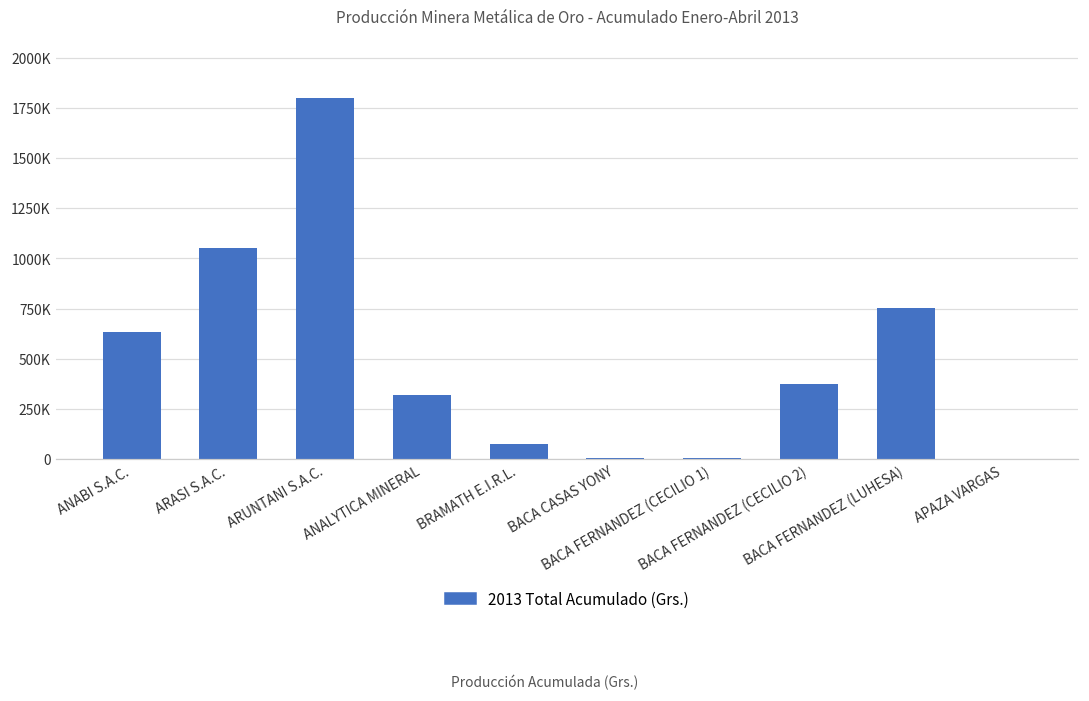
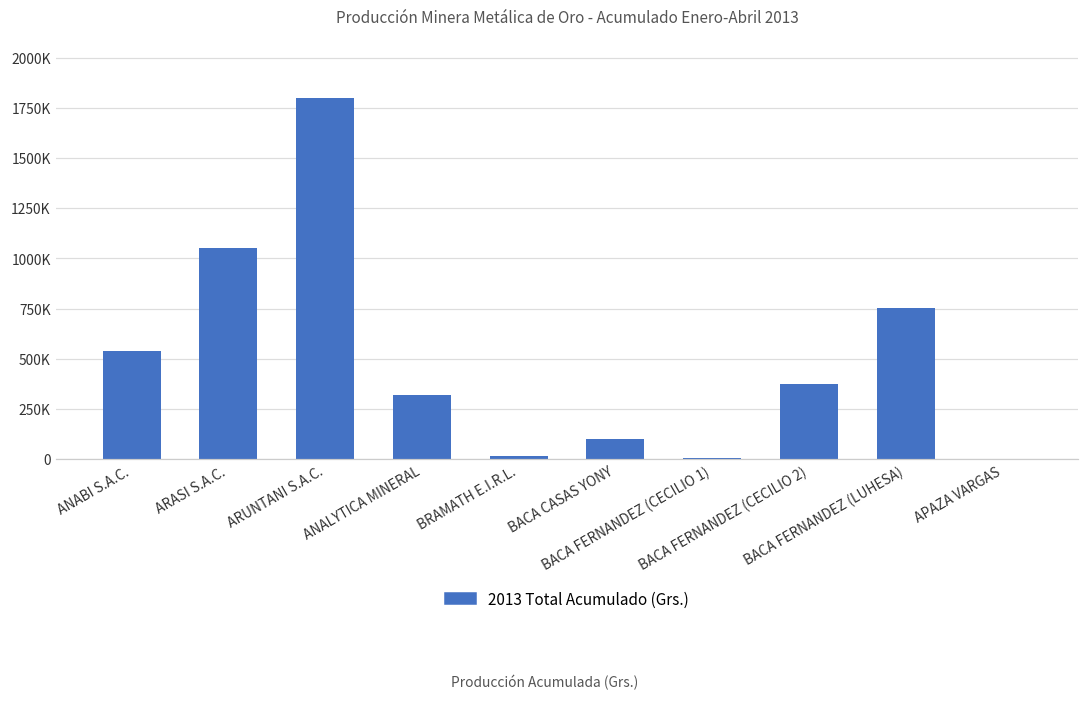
  {
-   "ANABI S.A.C.": 640000,
+   "ANABI S.A.C.": 540000,
    "ARASI S.A.C.": 1050000,
    "ARUNTANI S.A.C.": 1800000,
    "ANALYTICA MINERAL": 320000,
-   "BRAMATH E.I.R.L.": 70000,
-   "BACA CASAS YONY": 0,
+   "BRAMATH E.I.R.L.": 10000,
+   "BACA CASAS YONY": 100000,
    "BACA FERNANDEZ (CECILIO 2)": 370000,
    "BACA FERNANDEZ (LUHESA)": 750000
  }
